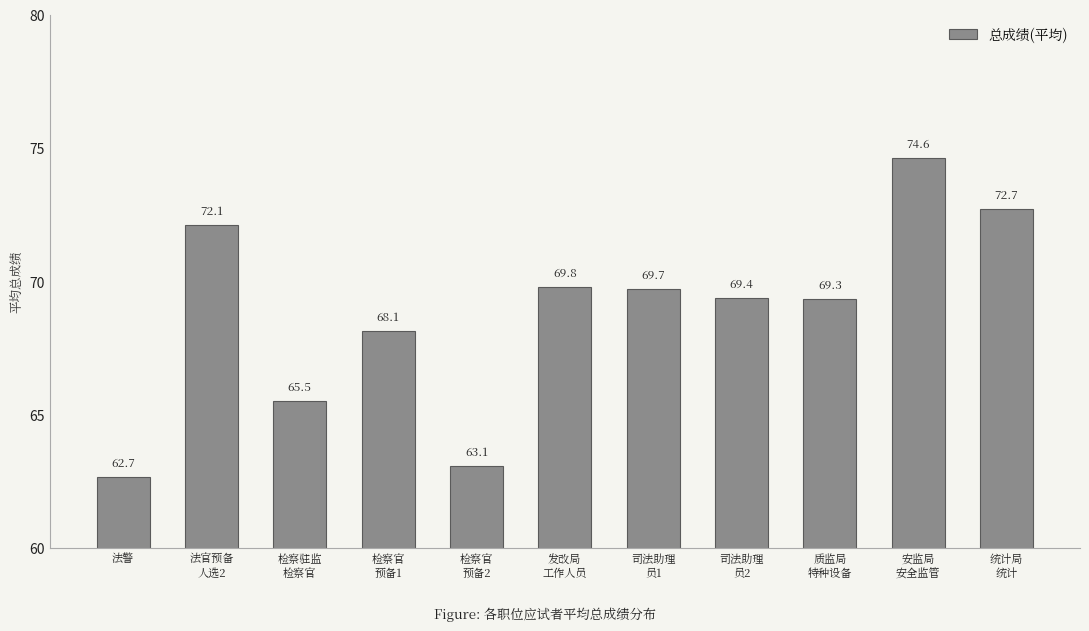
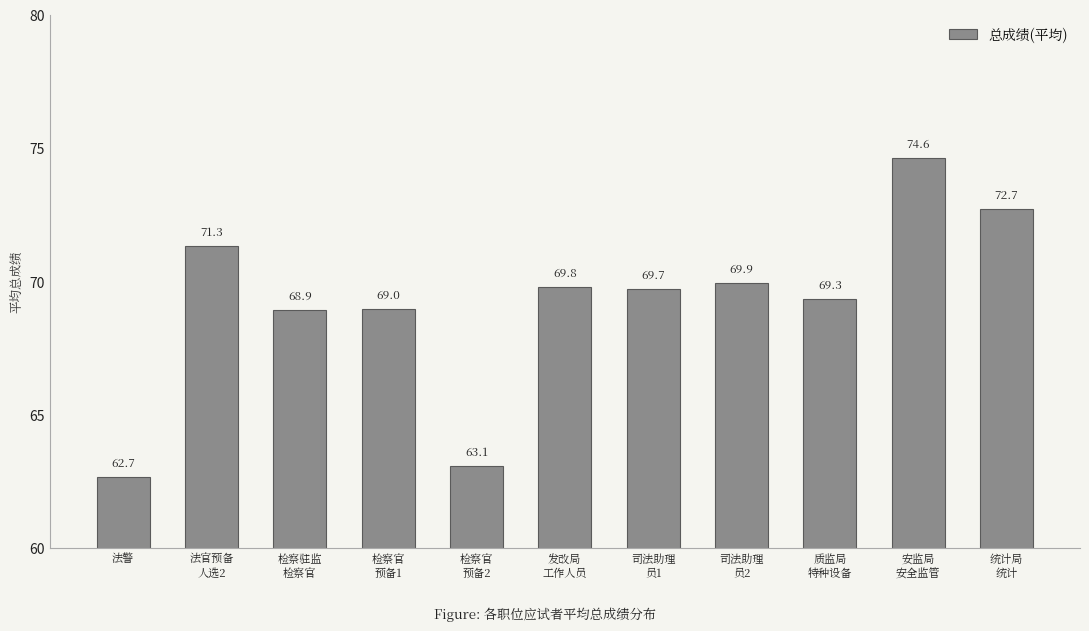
  {
    "法警": 62.7,
-   "法官预备 人选2": 72.1,
-   "检察驻监 检察官": 65.5,
-   "检察官 预备1": 68.1,
+   "法官预备 人选2": 71.3,
+   "检察驻监 检察官": 68.9,
+   "检察官 预备1": 69.0,
    "检察官 预备2": 63.1,
    "发改局 工作人员": 69.8,
    "司法助理 员1": 69.7,
-   "司法助理 员2": 69.4,
+   "司法助理 员2": 69.9,
    "质监局 特种设备": 69.3,
    "安监局 安全监管": 74.6,
    "统计局 统计": 72.7
  }
